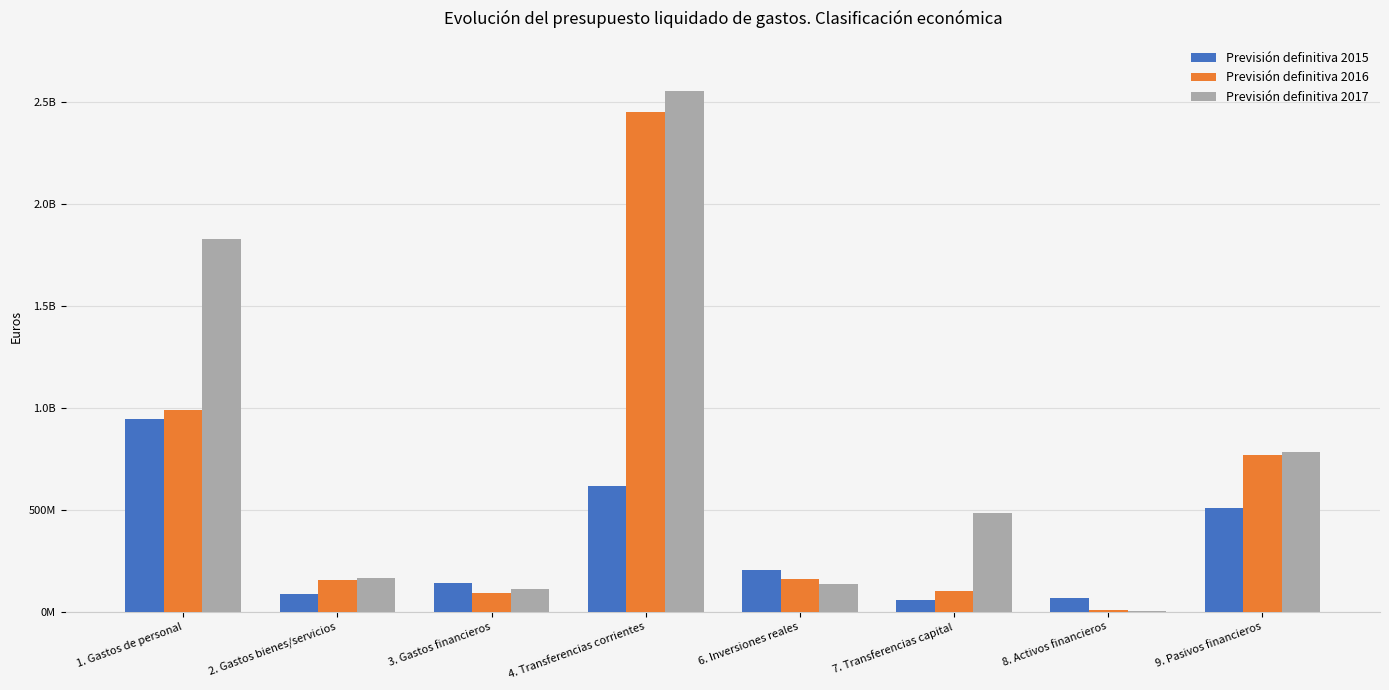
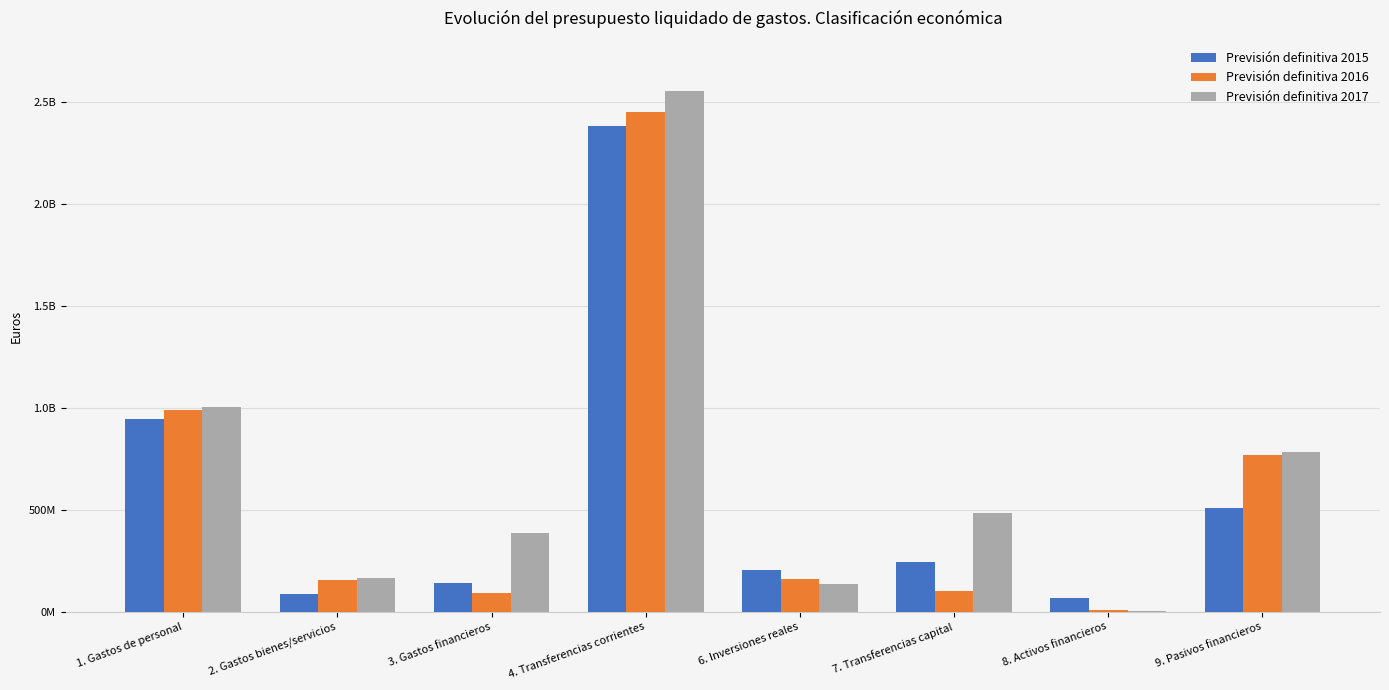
  {
    "Previsión definitiva 2015": {
      "1. Gastos de personal": 950000000,
      "2. Gastos bienes/servicios": 90000000,
      "3. Gastos financieros": 140000000,
-     "4. Transferencias corrientes": 620000000,
+     "4. Transferencias corrientes": 2380000000,
      "6. Inversiones reales": 200000000,
-     "7. Transferencias capital": 60000000,
+     "7. Transferencias capital": 250000000,
      "8. Activos financieros": 70000000,
      "9. Pasivos financieros": 510000000
    },
    "Previsión definitiva 2016": {
      "1. Gastos de personal": 990000000,
      "2. Gastos bienes/servicios": 160000000,
      "3. Gastos financieros": 90000000,
      "4. Transferencias corrientes": 2450000000,
      "6. Inversiones reales": 160000000,
      "7. Transferencias capital": 100000000,
      "9. Pasivos financieros": 770000000
    },
    "Previsión definitiva 2017": {
-     "1. Gastos de personal": 1830000000,
+     "1. Gastos de personal": 1000000000,
      "2. Gastos bienes/servicios": 160000000,
-     "3. Gastos financieros": 110000000,
+     "3. Gastos financieros": 390000000,
      "4. Transferencias corrientes": 2560000000,
      "6. Inversiones reales": 140000000,
      "7. Transferencias capital": 480000000,
      "9. Pasivos financieros": 780000000
    }
  }
